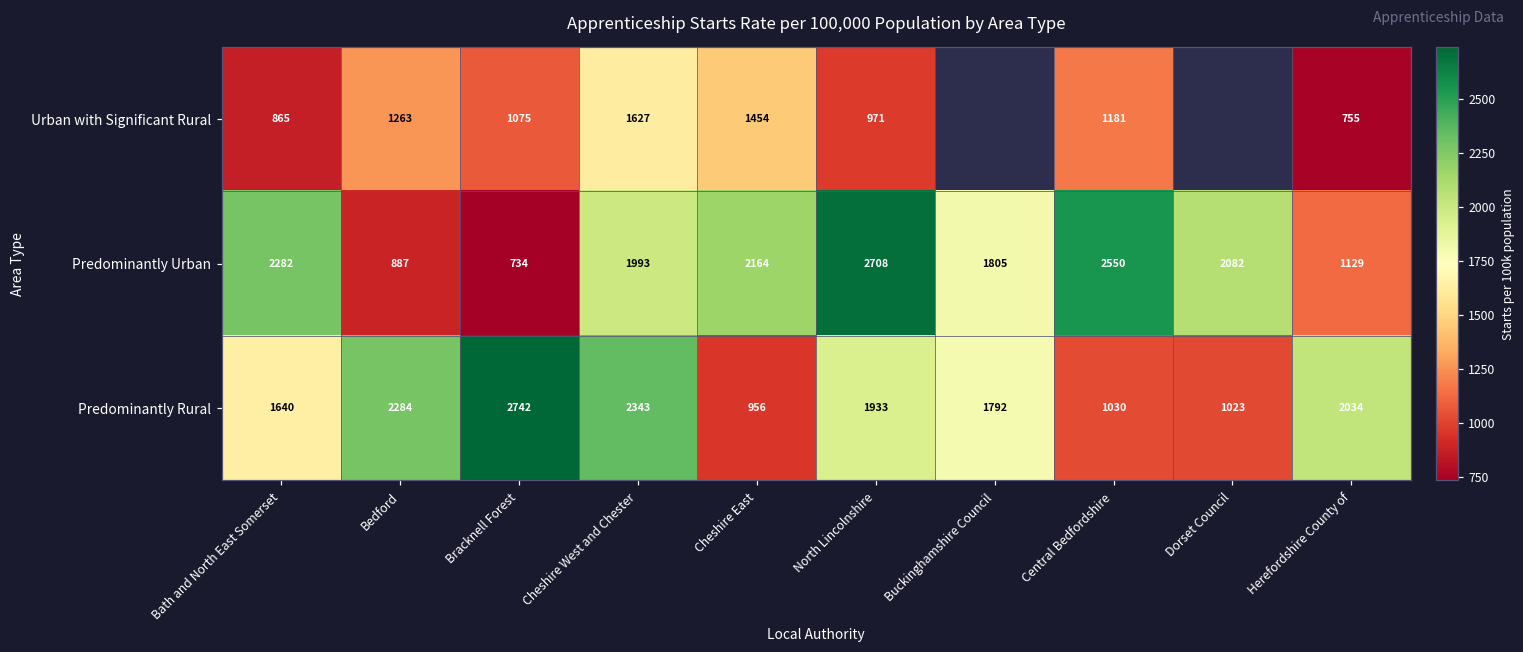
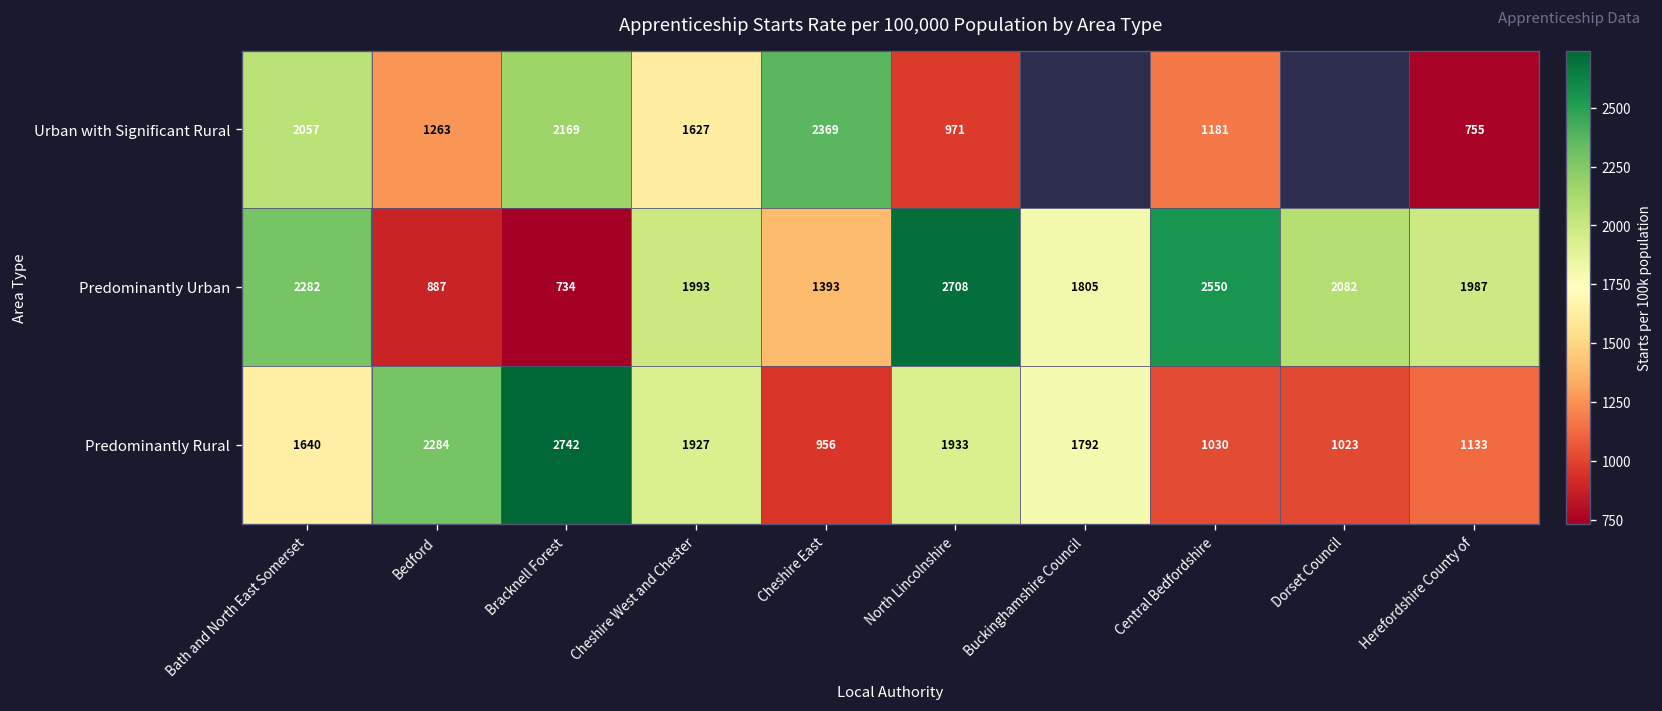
  {
    "Urban with Significant Rural": {
-     "Bath and North East Somerset": 865,
+     "Bath and North East Somerset": 2057,
      "Bedford": 1263,
-     "Bracknell Forest": 1075,
+     "Bracknell Forest": 2169,
      "Cheshire West and Chester": 1627,
-     "Cheshire East": 1454,
+     "Cheshire East": 2369,
      "North Lincolnshire": 971,
      "Central Bedfordshire": 1181,
      "Herefordshire County of": 755
    },
    "Predominantly Urban": {
      "Bath and North East Somerset": 2282,
      "Bedford": 887,
      "Bracknell Forest": 734,
      "Cheshire West and Chester": 1993,
-     "Cheshire East": 2164,
+     "Cheshire East": 1393,
      "North Lincolnshire": 2708,
      "Buckinghamshire Council": 1805,
      "Central Bedfordshire": 2550,
      "Dorset Council": 2082,
-     "Herefordshire County of": 1129
+     "Herefordshire County of": 1987
    },
    "Predominantly Rural": {
      "Bath and North East Somerset": 1640,
      "Bedford": 2284,
      "Bracknell Forest": 2742,
-     "Cheshire West and Chester": 2343,
+     "Cheshire West and Chester": 1927,
      "Cheshire East": 956,
      "North Lincolnshire": 1933,
      "Buckinghamshire Council": 1792,
      "Central Bedfordshire": 1030,
      "Dorset Council": 1023,
-     "Herefordshire County of": 2034
+     "Herefordshire County of": 1133
    }
  }
